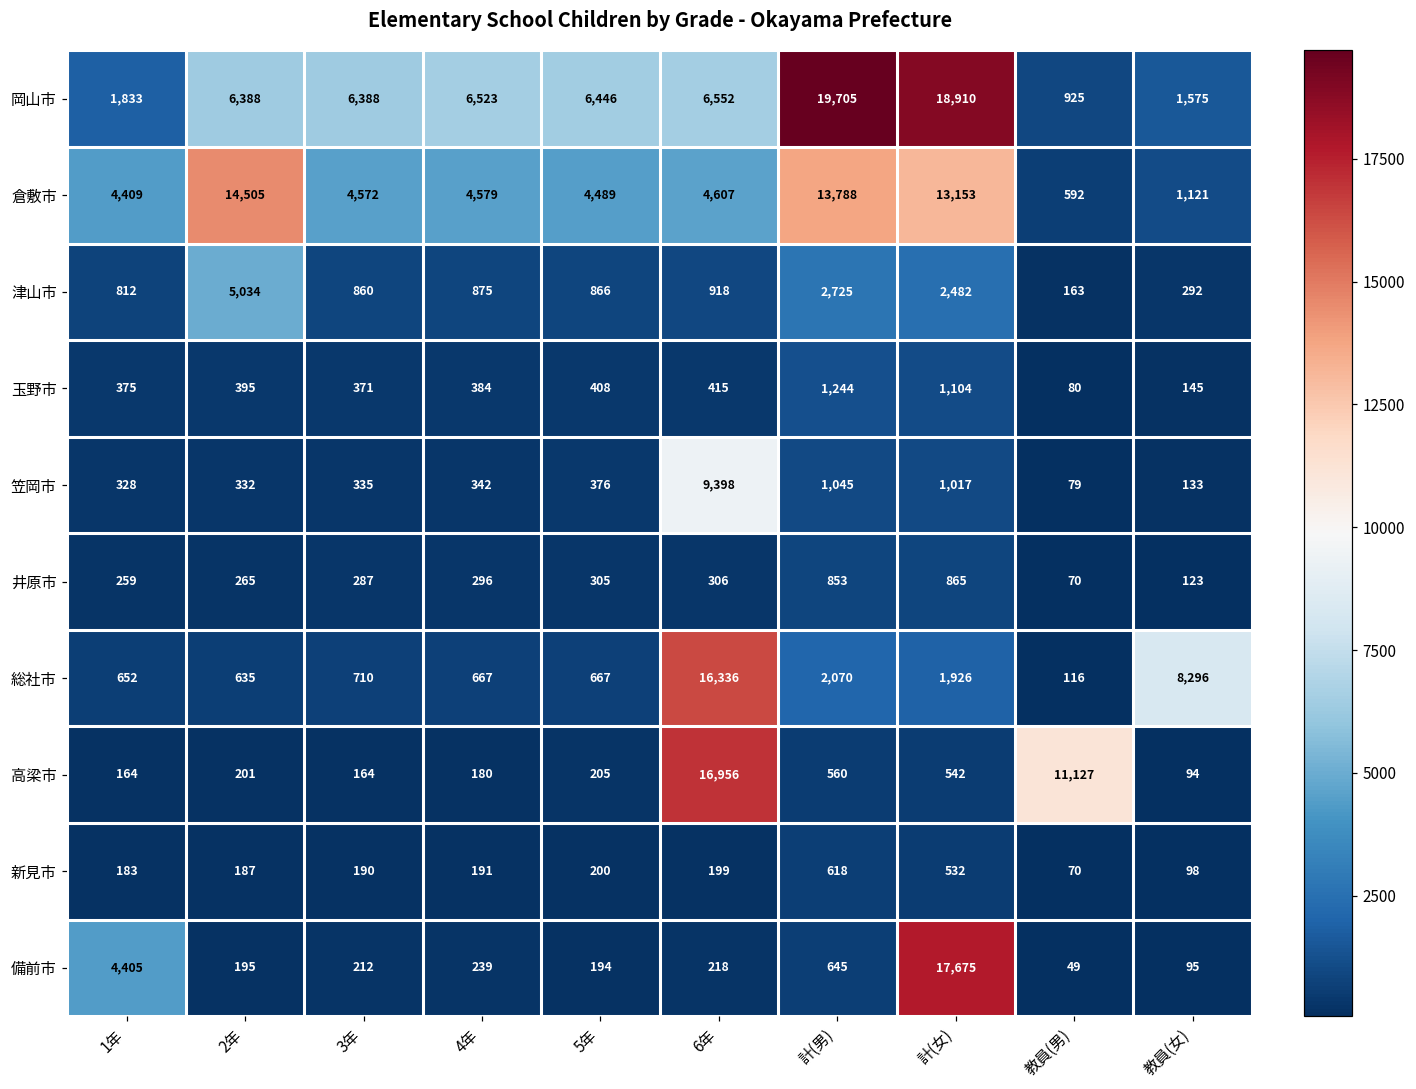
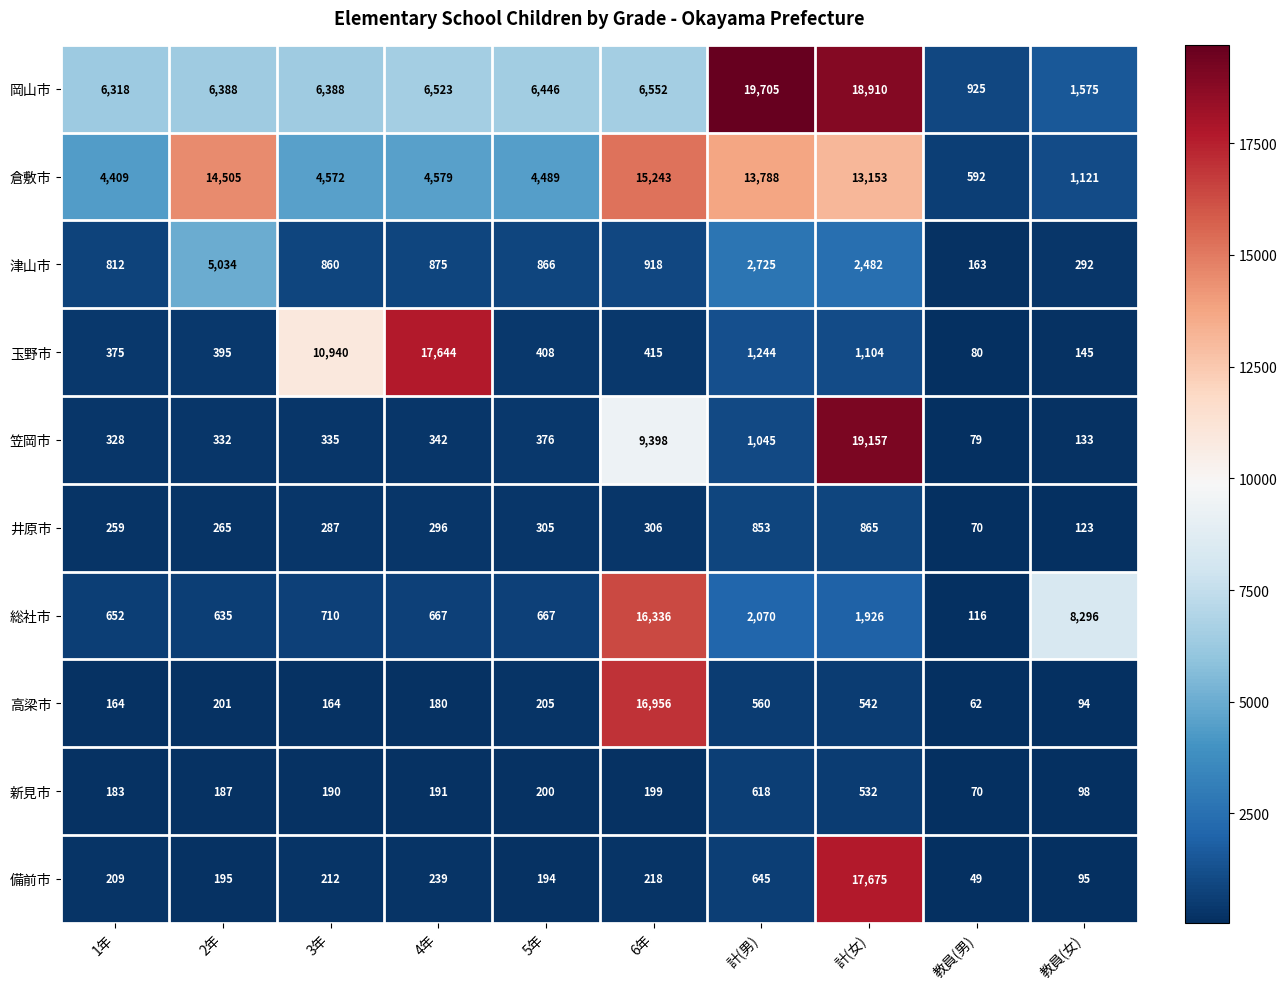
  {
    "岡山市": {
-     "1年": "1,833",
+     "1年": "6,318",
      "2年": "6,388",
      "3年": "6,388",
      "4年": "6,523",
      "5年": "6,446",
      "6年": "6,552",
      "計(男)": "19,705",
      "計(女)": "18,910",
      "教員(男)": "925",
      "教員(女)": "1,575"
    },
    "倉敷市": {
      "1年": "4,409",
      "2年": "14,505",
      "3年": "4,572",
      "4年": "4,579",
      "5年": "4,489",
-     "6年": "4,607",
+     "6年": "15,243",
      "計(男)": "13,788",
      "計(女)": "13,153",
      "教員(男)": "592",
      "教員(女)": "1,121"
    },
    "津山市": {
      "1年": "812",
      "2年": "5,034",
      "3年": "860",
      "4年": "875",
      "5年": "866",
      "6年": "918",
      "計(男)": "2,725",
      "計(女)": "2,482",
      "教員(男)": "163",
      "教員(女)": "292"
    },
    "玉野市": {
      "1年": "375",
      "2年": "395",
-     "3年": "371",
-     "4年": "384",
+     "3年": "10,940",
+     "4年": "17,644",
      "5年": "408",
      "6年": "415",
      "計(男)": "1,244",
      "計(女)": "1,104",
      "教員(男)": "80",
      "教員(女)": "145"
    },
    "笠岡市": {
      "1年": "328",
      "2年": "332",
      "3年": "335",
      "4年": "342",
      "5年": "376",
      "6年": "9,398",
      "計(男)": "1,045",
-     "計(女)": "1,017",
+     "計(女)": "19,157",
      "教員(男)": "79",
      "教員(女)": "133"
    },
    "井原市": {
      "1年": "259",
      "2年": "265",
      "3年": "287",
      "4年": "296",
      "5年": "305",
      "6年": "306",
      "計(男)": "853",
      "計(女)": "865",
      "教員(男)": "70",
      "教員(女)": "123"
    },
    "総社市": {
      "1年": "652",
      "2年": "635",
      "3年": "710",
      "4年": "667",
      "5年": "667",
      "6年": "16,336",
      "計(男)": "2,070",
      "計(女)": "1,926",
      "教員(男)": "116",
      "教員(女)": "8,296"
    },
    "高梁市": {
      "1年": "164",
      "2年": "201",
      "3年": "164",
      "4年": "180",
      "5年": "205",
      "6年": "16,956",
      "計(男)": "560",
      "計(女)": "542",
-     "教員(男)": "11,127",
+     "教員(男)": "62",
      "教員(女)": "94"
    },
    "新見市": {
      "1年": "183",
      "2年": "187",
      "3年": "190",
      "4年": "191",
      "5年": "200",
      "6年": "199",
      "計(男)": "618",
      "計(女)": "532",
      "教員(男)": "70",
      "教員(女)": "98"
    },
    "備前市": {
-     "1年": "4,405",
+     "1年": "209",
      "2年": "195",
      "3年": "212",
      "4年": "239",
      "5年": "194",
      "6年": "218",
      "計(男)": "645",
      "計(女)": "17,675",
      "教員(男)": "49",
      "教員(女)": "95"
    }
  }
